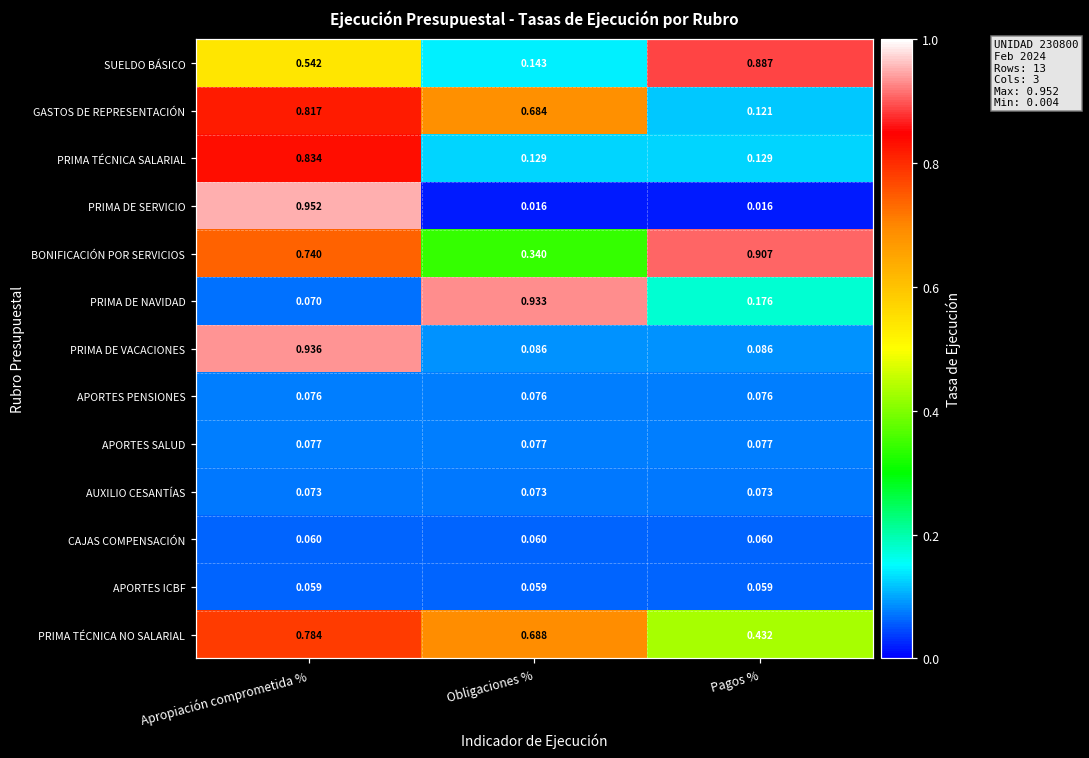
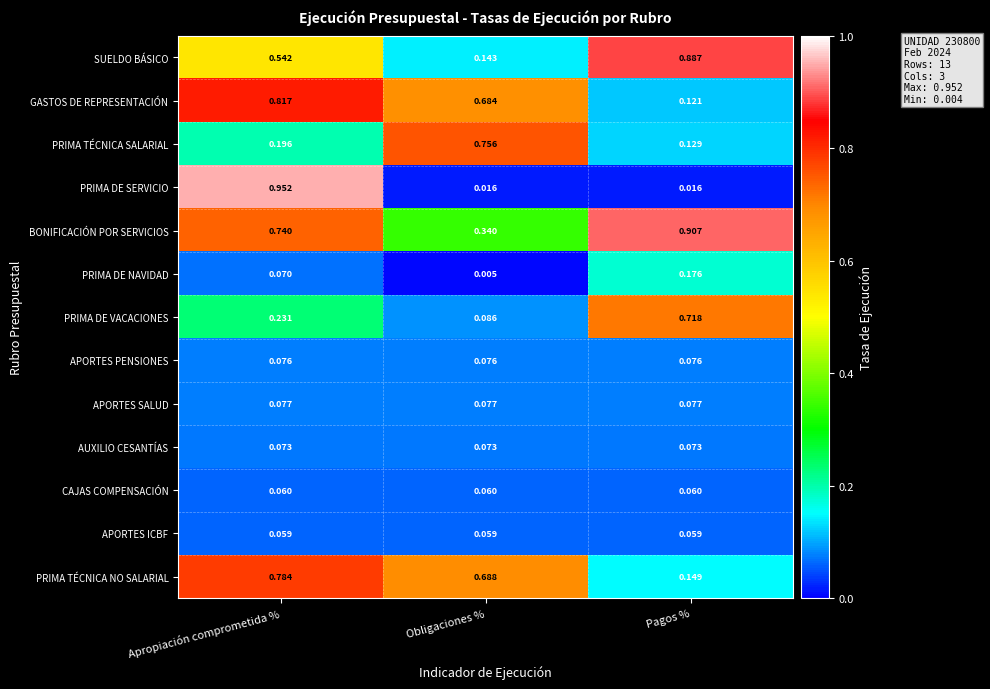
  {
    "SUELDO BÁSICO": {
      "Apropiación comprometida %": 0.542,
      "Obligaciones %": 0.143,
      "Pagos %": 0.887
    },
    "GASTOS DE REPRESENTACIÓN": {
      "Apropiación comprometida %": 0.817,
      "Obligaciones %": 0.684,
      "Pagos %": 0.121
    },
    "PRIMA TÉCNICA SALARIAL": {
-     "Apropiación comprometida %": 0.834,
-     "Obligaciones %": 0.129,
+     "Apropiación comprometida %": 0.196,
+     "Obligaciones %": 0.756,
      "Pagos %": 0.129
    },
    "PRIMA DE SERVICIO": {
      "Apropiación comprometida %": 0.952,
      "Obligaciones %": 0.016,
      "Pagos %": 0.016
    },
    "BONIFICACIÓN POR SERVICIOS": {
      "Apropiación comprometida %": 0.740,
      "Obligaciones %": 0.340,
      "Pagos %": 0.907
    },
    "PRIMA DE NAVIDAD": {
      "Apropiación comprometida %": 0.070,
-     "Obligaciones %": 0.933,
+     "Obligaciones %": 0.005,
      "Pagos %": 0.176
    },
    "PRIMA DE VACACIONES": {
-     "Apropiación comprometida %": 0.936,
+     "Apropiación comprometida %": 0.231,
      "Obligaciones %": 0.086,
-     "Pagos %": 0.086
+     "Pagos %": 0.718
    },
    "APORTES PENSIONES": {
      "Apropiación comprometida %": 0.076,
      "Obligaciones %": 0.076,
      "Pagos %": 0.076
    },
    "APORTES SALUD": {
      "Apropiación comprometida %": 0.077,
      "Obligaciones %": 0.077,
      "Pagos %": 0.077
    },
    "AUXILIO CESANTÍAS": {
      "Apropiación comprometida %": 0.073,
      "Obligaciones %": 0.073,
      "Pagos %": 0.073
    },
    "CAJAS COMPENSACIÓN": {
      "Apropiación comprometida %": 0.060,
      "Obligaciones %": 0.060,
      "Pagos %": 0.060
    },
    "APORTES ICBF": {
      "Apropiación comprometida %": 0.059,
      "Obligaciones %": 0.059,
      "Pagos %": 0.059
    },
    "PRIMA TÉCNICA NO SALARIAL": {
      "Apropiación comprometida %": 0.784,
      "Obligaciones %": 0.688,
-     "Pagos %": 0.432
+     "Pagos %": 0.149
    }
  }
